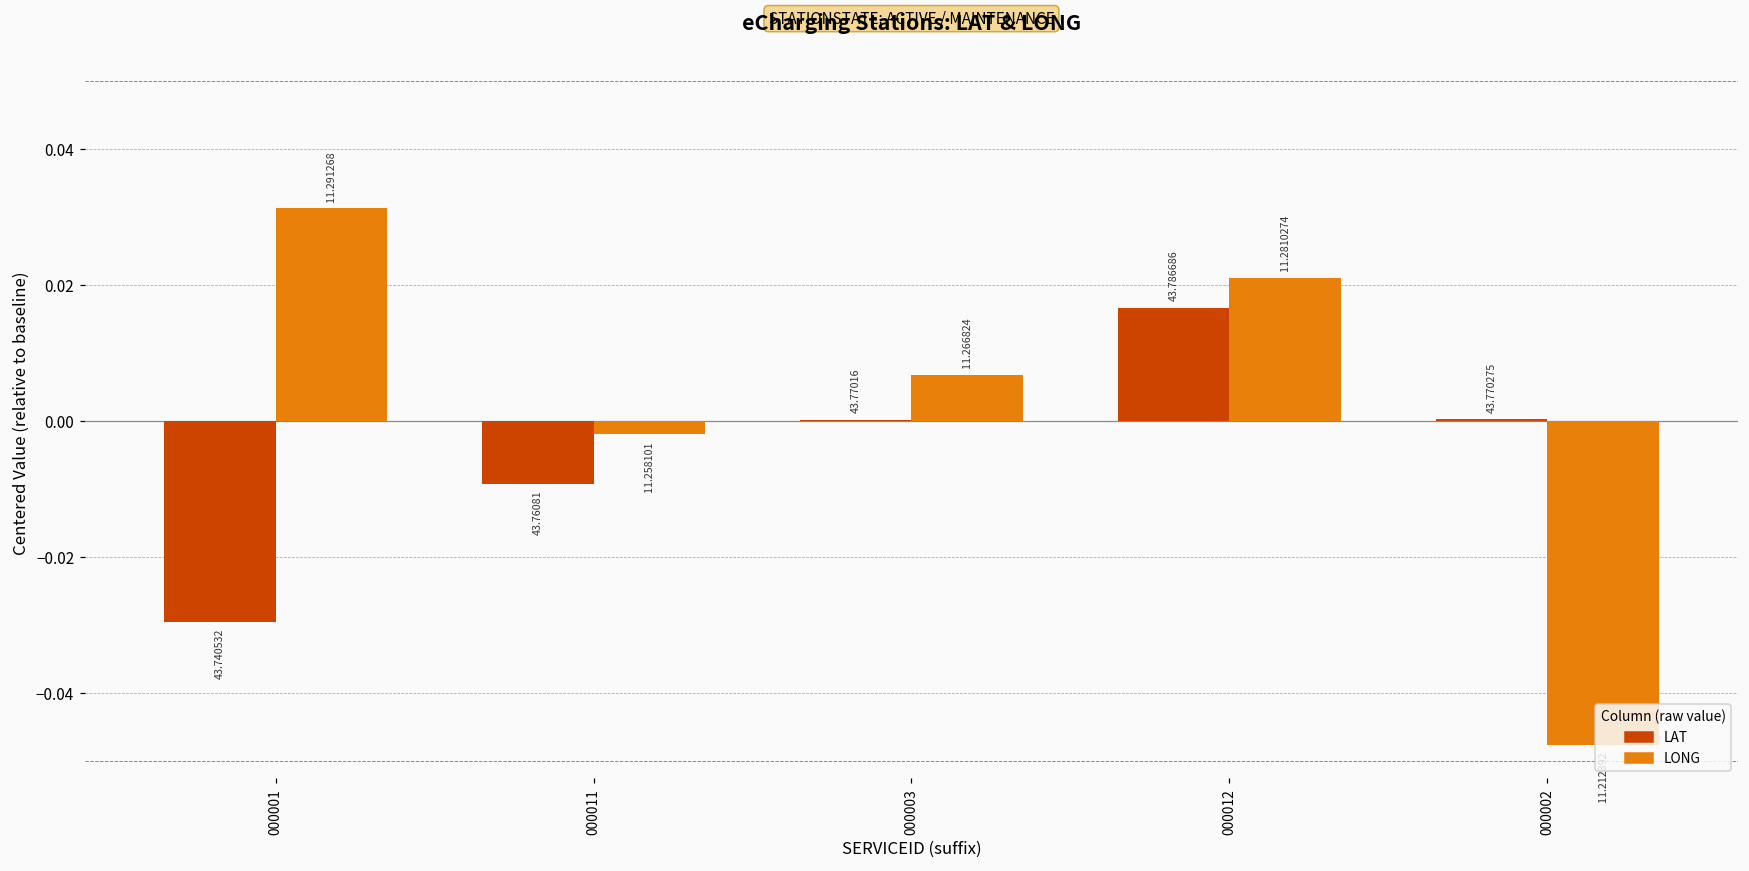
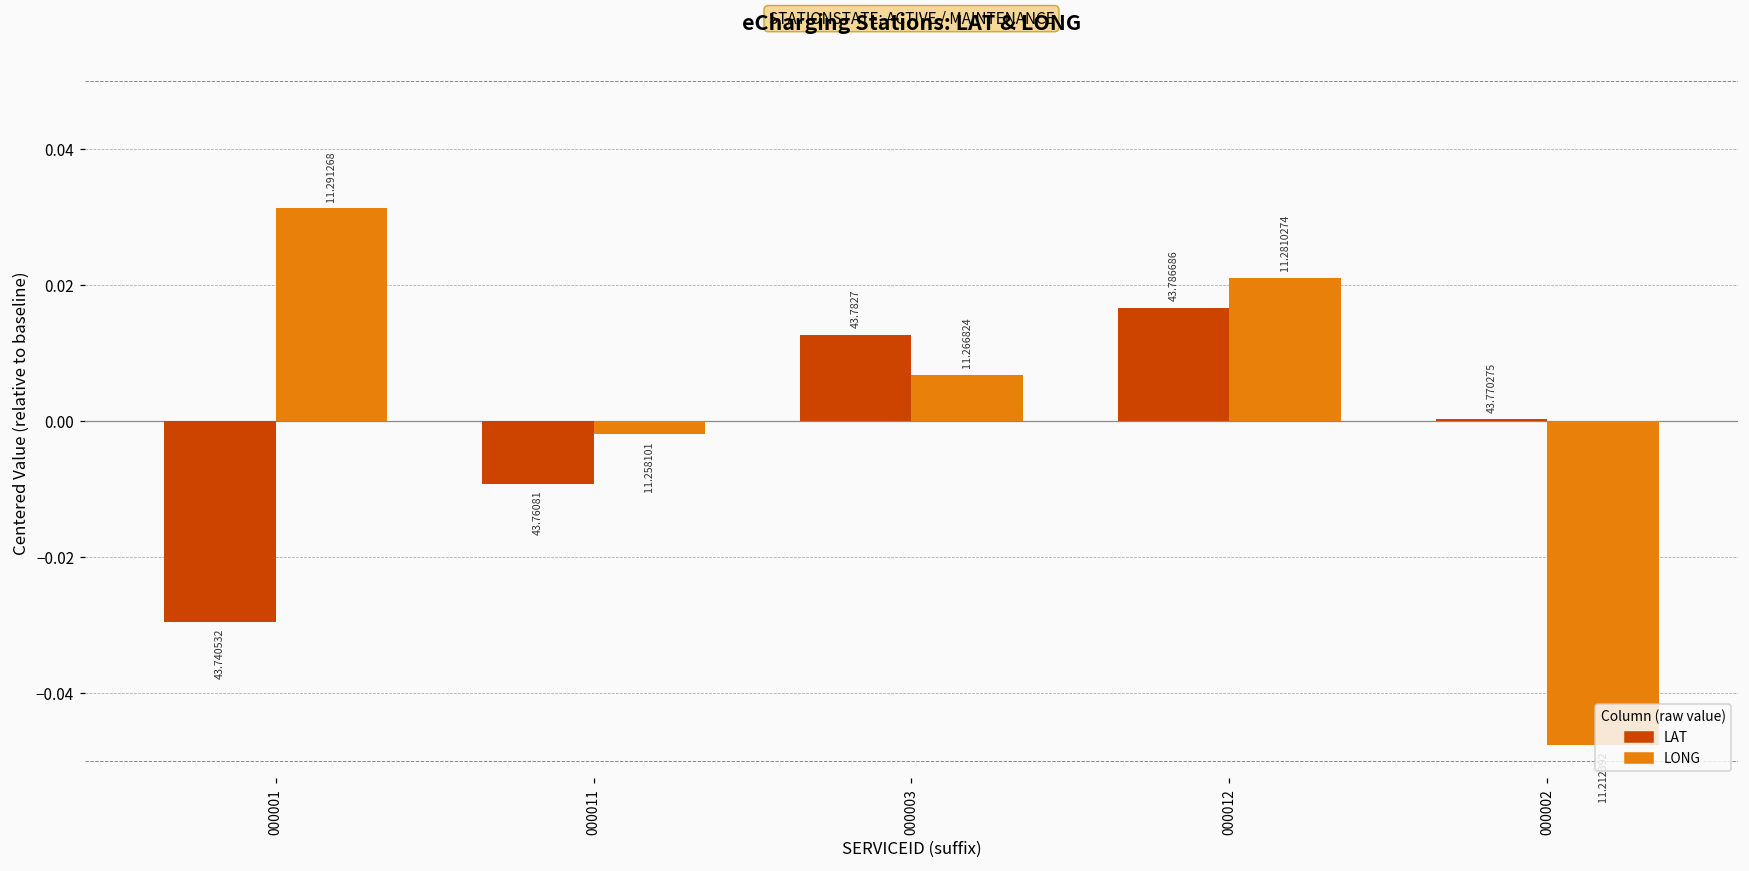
  {
    "LAT": {
-     "000003": 43.77016
+     "000003": 43.7827
    }
  }
